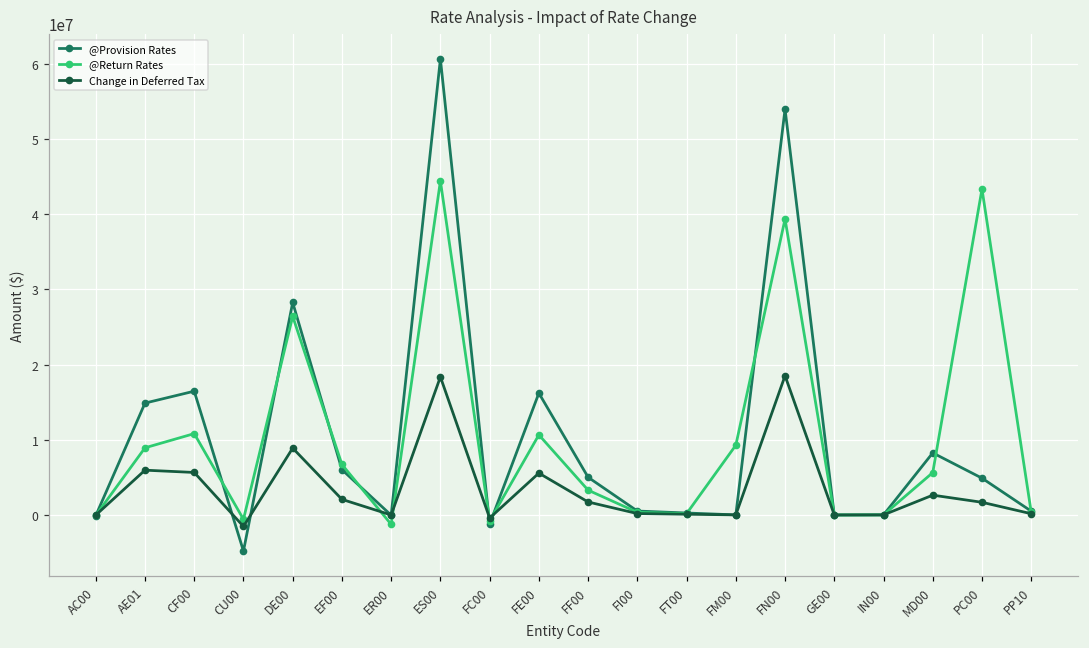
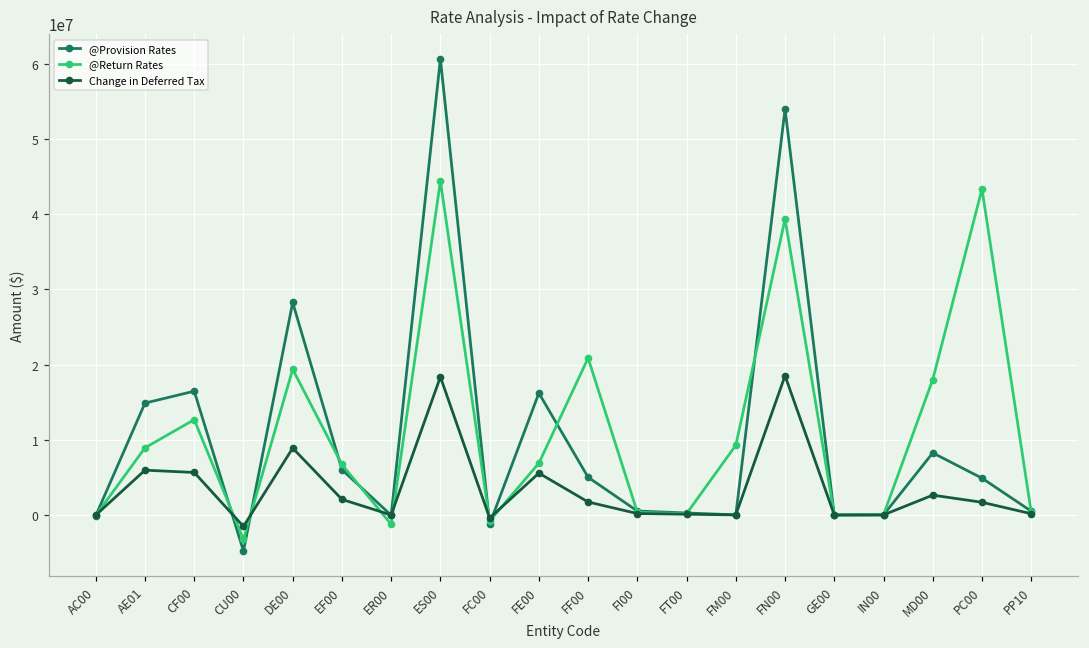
  {
    "@Return Rates": {
      "AE01": 9000000,
-     "CF00": 11000000,
-     "CU00": -1000000,
-     "DE00": 26000000,
+     "CF00": 13000000,
+     "CU00": -3000000,
+     "DE00": 19000000,
      "EF00": 7000000,
      "ER00": -1000000,
      "ES00": 44000000,
      "FC00": -1000000,
-     "FE00": 11000000,
-     "FF00": 3000000,
+     "FE00": 7000000,
+     "FF00": 21000000,
      "FM00": 9000000,
      "FN00": 39000000,
-     "MD00": 6000000,
+     "MD00": 18000000,
      "PC00": 43000000
    }
  }
